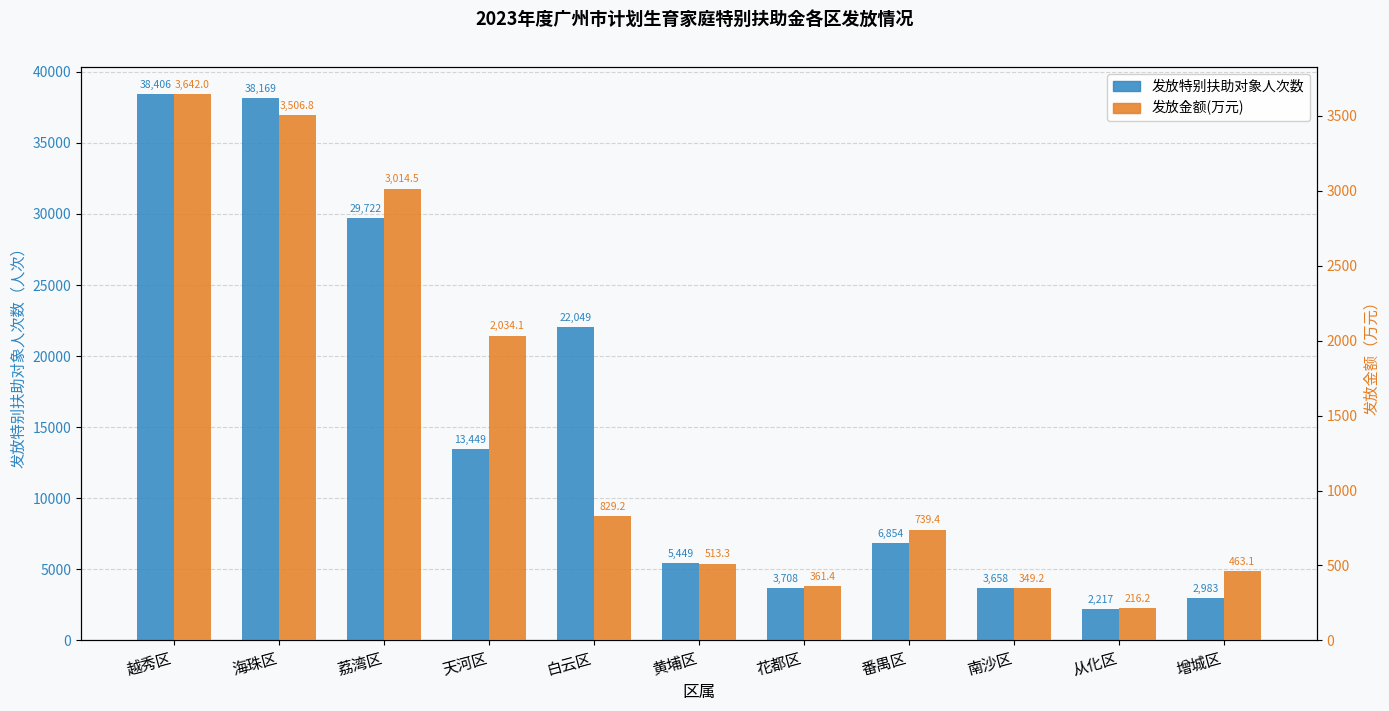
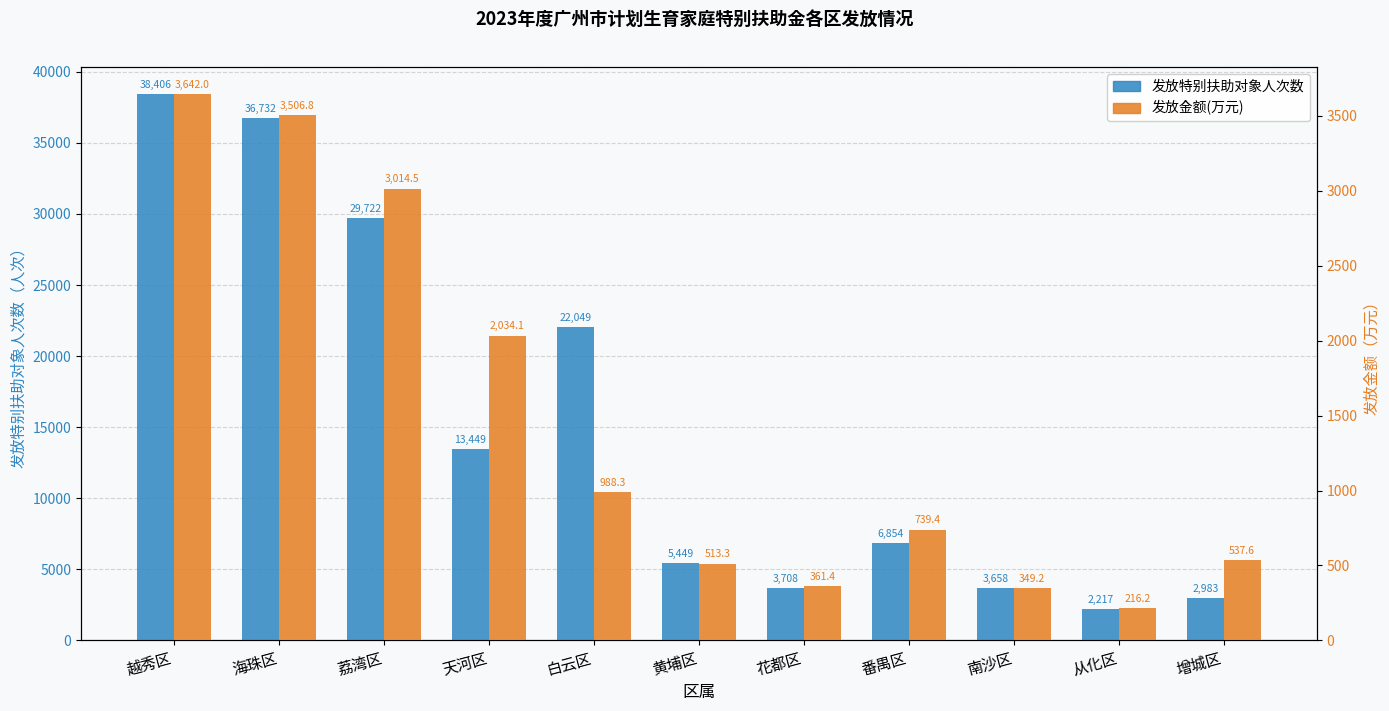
  {
    "发放特别扶助对象人次数": {
      "越秀区": "38,406",
-     "海珠区": "38,169",
+     "海珠区": "36,732",
      "荔湾区": "29,722",
      "天河区": "13,449",
      "白云区": "22,049",
      "黄埔区": "5,449",
      "花都区": "3,708",
      "番禺区": "6,854",
      "南沙区": "3,658",
      "从化区": "2,217",
      "增城区": "2,983"
    },
    "发放金额(万元)": {
      "越秀区": "3,642.0",
      "海珠区": "3,506.8",
      "荔湾区": "3,014.5",
      "天河区": "2,034.1",
-     "白云区": "829.2",
+     "白云区": "988.3",
      "黄埔区": "513.3",
      "花都区": "361.4",
      "番禺区": "739.4",
      "南沙区": "349.2",
      "从化区": "216.2",
-     "增城区": "463.1"
+     "增城区": "537.6"
    }
  }
